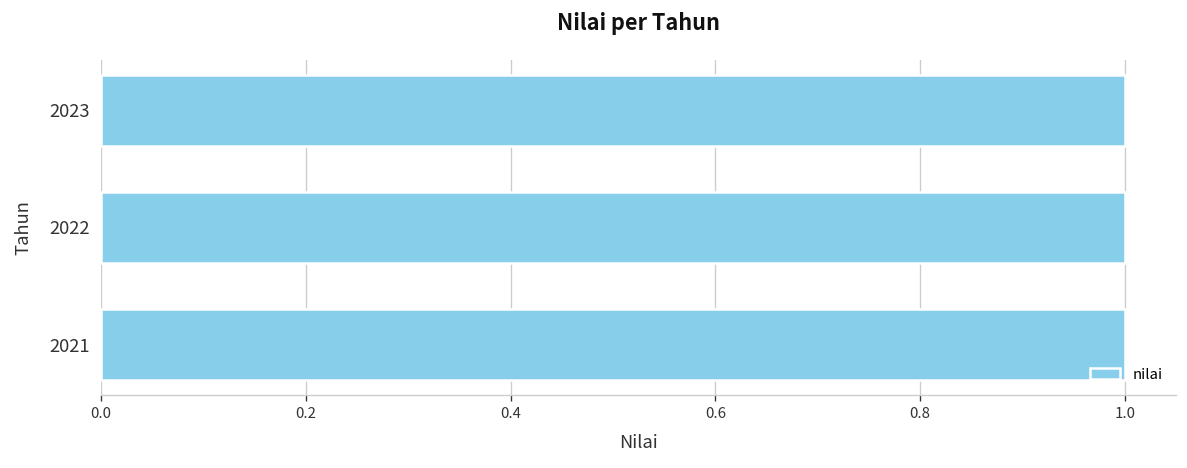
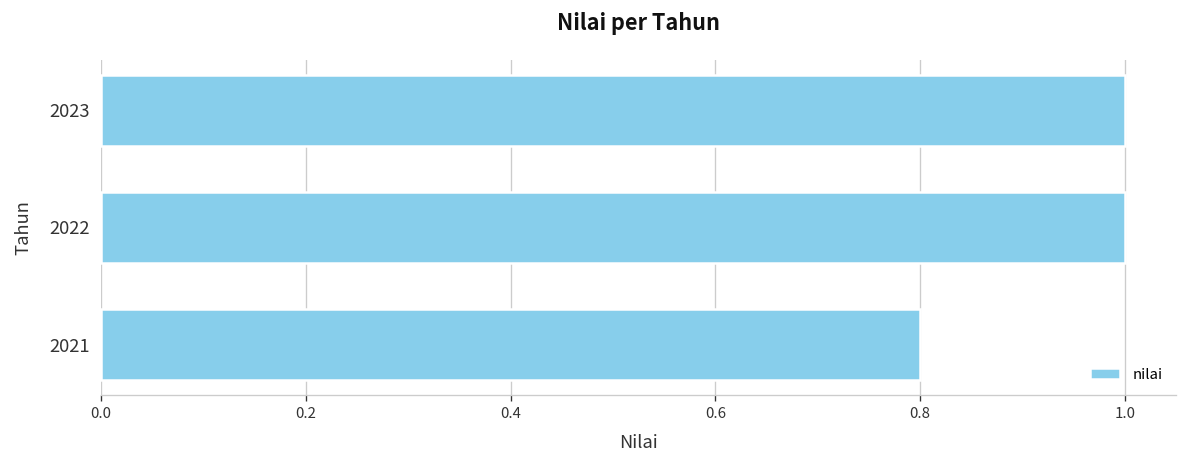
  {
    "2023": 1.0,
    "2022": 1.0,
-   "2021": 1.0
+   "2021": 0.8
  }
